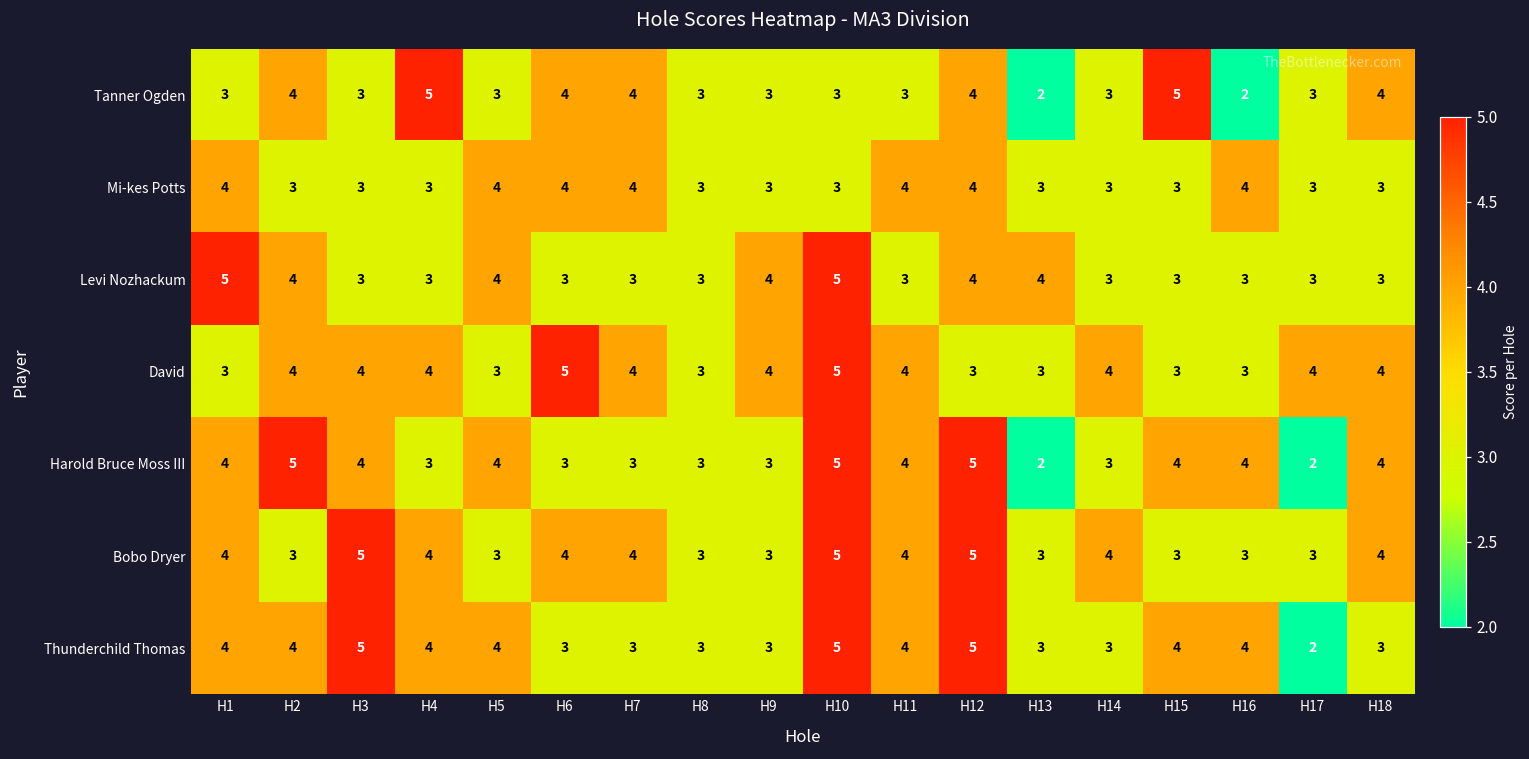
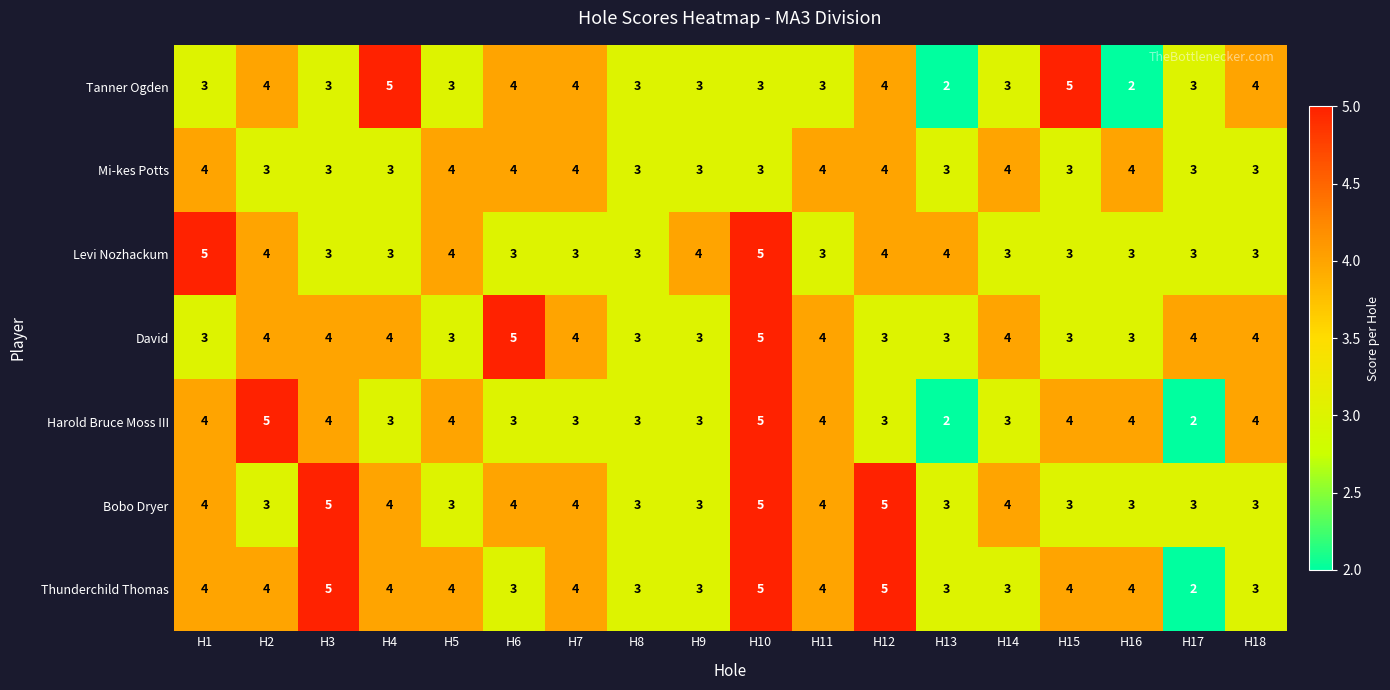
  {
    "Tanner Ogden": {
      "H1": 3,
      "H2": 4,
      "H3": 3,
      "H4": 5,
      "H5": 3,
      "H6": 4,
      "H7": 4,
      "H8": 3,
      "H9": 3,
      "H10": 3,
      "H11": 3,
      "H12": 4,
      "H13": 2,
      "H14": 3,
      "H15": 5,
      "H16": 2,
      "H18": 4
    },
    "Mi-kes Potts": {
      "H1": 4,
      "H2": 3,
      "H3": 3,
      "H4": 3,
      "H5": 4,
      "H6": 4,
      "H7": 4,
      "H8": 3,
      "H9": 3,
      "H10": 3,
      "H11": 4,
      "H12": 4,
      "H13": 3,
-     "H14": 3,
+     "H14": 4,
      "H15": 3,
      "H16": 4,
      "H17": 3,
      "H18": 3
    },
    "Levi Nozhackum": {
      "H1": 5,
      "H2": 4,
      "H3": 3,
      "H4": 3,
      "H5": 4,
      "H6": 3,
      "H7": 3,
      "H8": 3,
      "H9": 4,
      "H10": 5,
      "H11": 3,
      "H12": 4,
      "H13": 4,
      "H14": 3,
      "H15": 3,
      "H16": 3,
      "H17": 3,
      "H18": 3
    },
    "David": {
      "H1": 3,
      "H2": 4,
      "H3": 4,
      "H4": 4,
      "H5": 3,
      "H6": 5,
      "H7": 4,
      "H8": 3,
-     "H9": 4,
+     "H9": 3,
      "H10": 5,
      "H11": 4,
      "H12": 3,
      "H13": 3,
      "H14": 4,
      "H15": 3,
      "H16": 3,
      "H17": 4,
      "H18": 4
    },
    "Harold Bruce Moss III": {
      "H1": 4,
      "H2": 5,
      "H3": 4,
      "H4": 3,
      "H5": 4,
      "H6": 3,
      "H7": 3,
      "H8": 3,
      "H9": 3,
      "H10": 5,
      "H11": 4,
-     "H12": 5,
+     "H12": 3,
      "H13": 2,
      "H14": 3,
      "H15": 4,
      "H16": 4,
      "H17": 2,
      "H18": 4
    },
    "Bobo Dryer": {
      "H1": 4,
      "H2": 3,
      "H3": 5,
      "H4": 4,
      "H5": 3,
      "H6": 4,
      "H7": 4,
      "H8": 3,
      "H9": 3,
      "H10": 5,
      "H11": 4,
      "H12": 5,
      "H13": 3,
      "H14": 4,
      "H15": 3,
      "H16": 3,
      "H17": 3,
-     "H18": 4
+     "H18": 3
    },
    "Thunderchild Thomas": {
      "H1": 4,
      "H2": 4,
      "H3": 5,
      "H4": 4,
      "H5": 4,
      "H6": 3,
-     "H7": 3,
+     "H7": 4,
      "H8": 3,
      "H9": 3,
      "H10": 5,
      "H11": 4,
      "H12": 5,
      "H13": 3,
      "H14": 3,
      "H15": 4,
      "H16": 4,
      "H17": 2,
      "H18": 3
    }
  }
